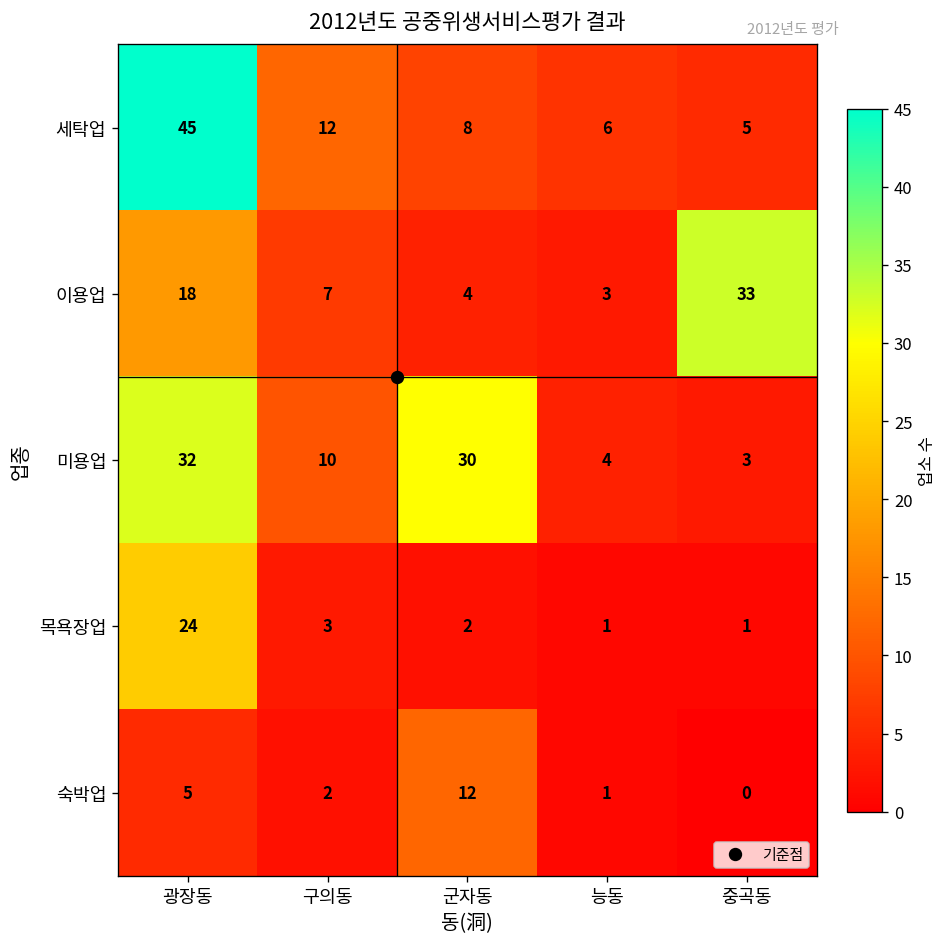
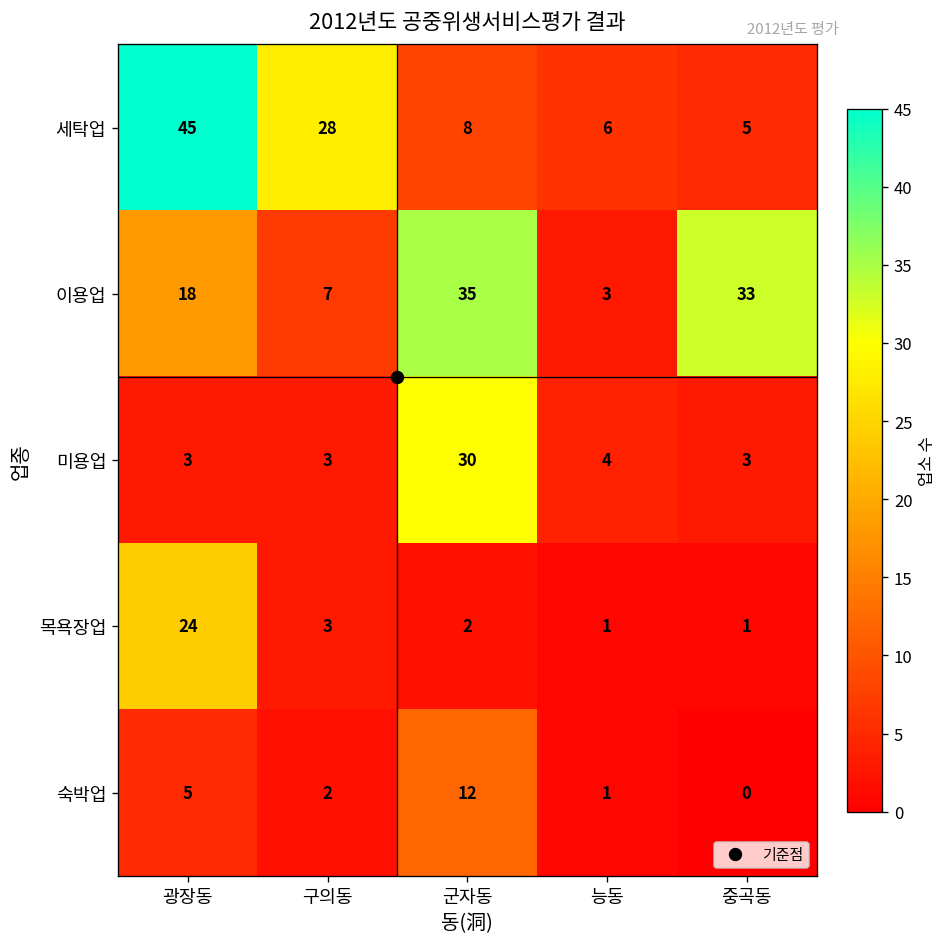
  {
    "세탁업": {
      "광장동": 45,
-     "구의동": 12,
+     "구의동": 28,
      "군자동": 8,
      "능동": 6,
      "중곡동": 5
    },
    "이용업": {
      "광장동": 18,
      "구의동": 7,
-     "군자동": 4,
+     "군자동": 35,
      "능동": 3,
      "중곡동": 33
    },
    "미용업": {
-     "광장동": 32,
-     "구의동": 10,
+     "광장동": 3,
+     "구의동": 3,
      "군자동": 30,
      "능동": 4,
      "중곡동": 3
    },
    "목욕장업": {
      "광장동": 24,
      "구의동": 3,
      "군자동": 2,
      "능동": 1,
      "중곡동": 1
    },
    "숙박업": {
      "광장동": 5,
      "구의동": 2,
      "군자동": 12,
      "능동": 1,
      "중곡동": 0
    }
  }
